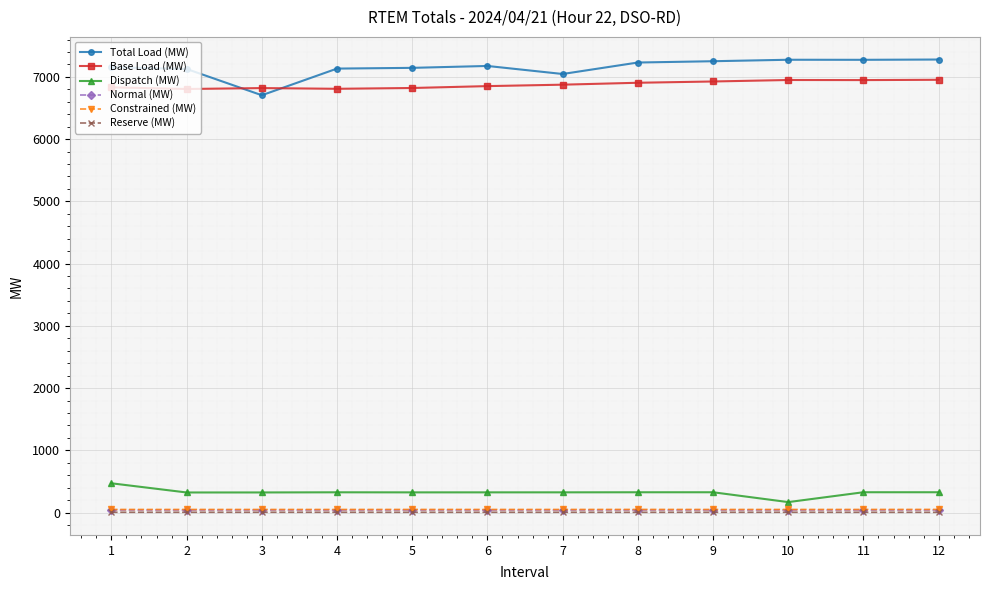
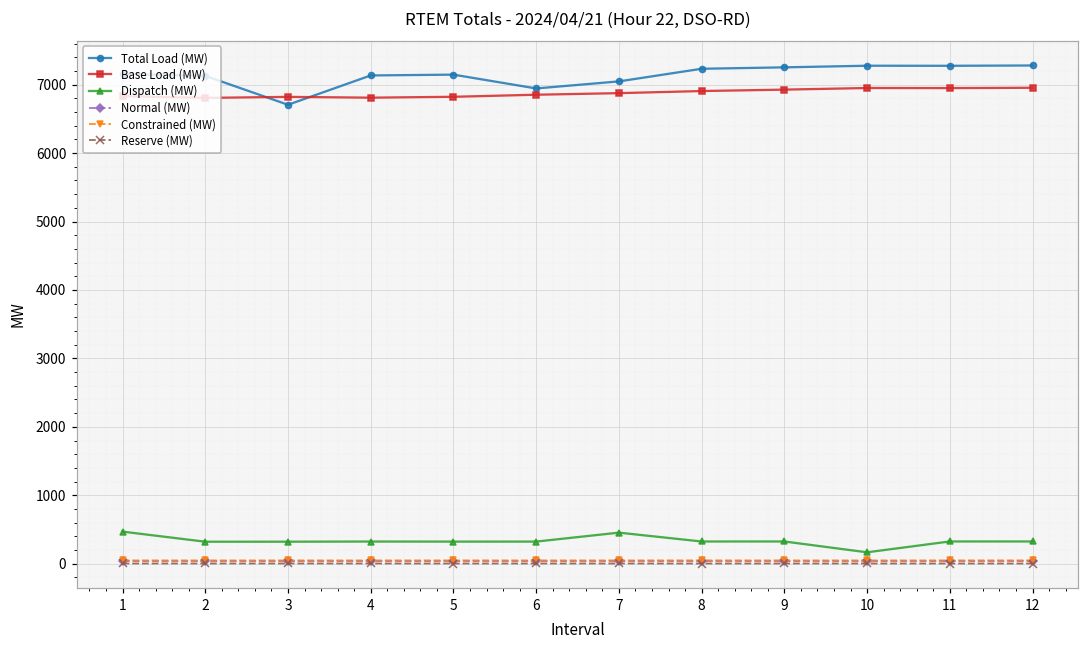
  {
    "Total Load (MW)": {
      "3": 6700,
      "4": 7100,
      "5": 7100,
-     "6": 7200,
+     "6": 6900,
      "7": 7000,
      "8": 7200,
      "9": 7300,
      "10": 7300,
      "11": 7300,
      "12": 7300
    },
    "Base Load (MW)": {
      "3": 6800,
      "4": 6800,
      "5": 6800,
      "6": 6900,
      "7": 6900,
      "8": 6900,
      "9": 6900,
      "10": 7000,
      "11": 6900,
      "12": 7000
    },
    "Dispatch (MW)": {
      "1": 500,
      "2": 300,
      "3": 300,
      "4": 300,
      "5": 300,
      "6": 300,
-     "7": 300,
+     "7": 500,
      "8": 300,
      "9": 300,
      "10": 200,
      "11": 300,
      "12": 300
    }
  }
